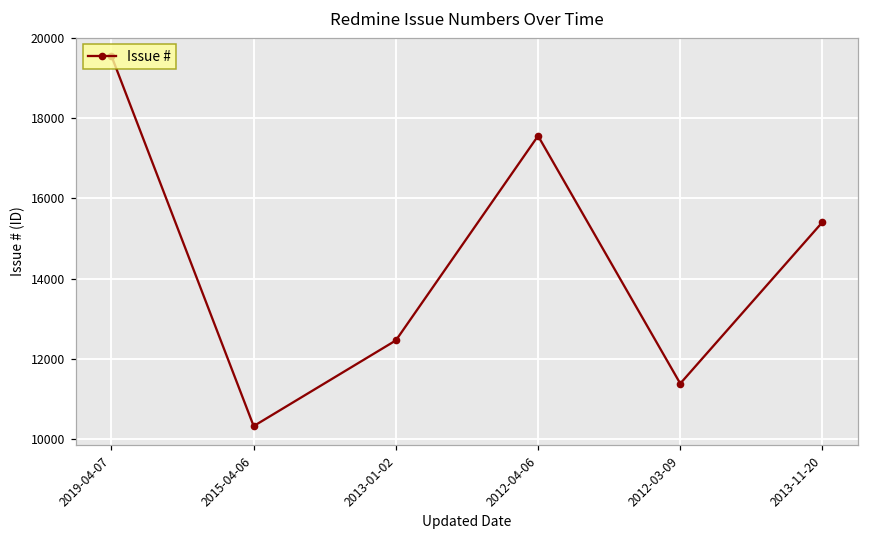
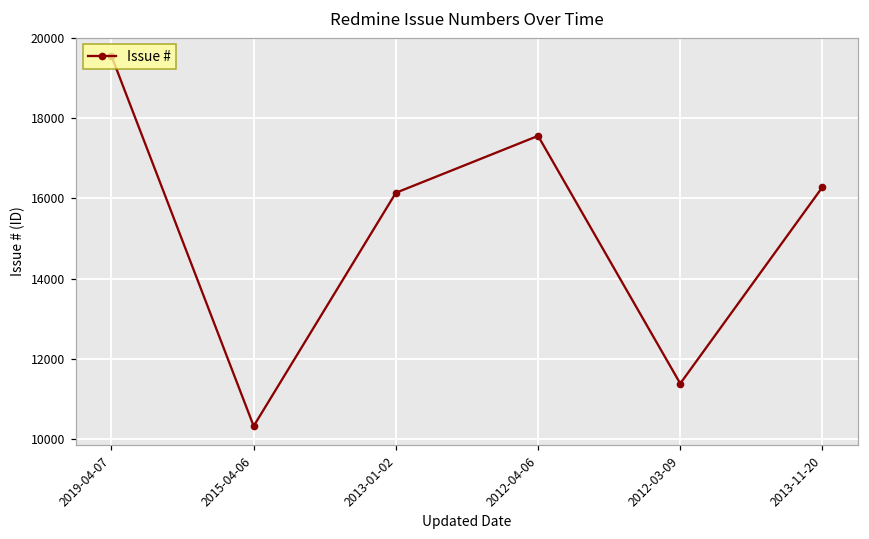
  {
    "2015-04-06": 10300,
-   "2013-01-02": 12500,
+   "2013-01-02": 16100,
    "2012-04-06": 17600,
    "2012-03-09": 11400,
-   "2013-11-20": 15400
+   "2013-11-20": 16300
  }
